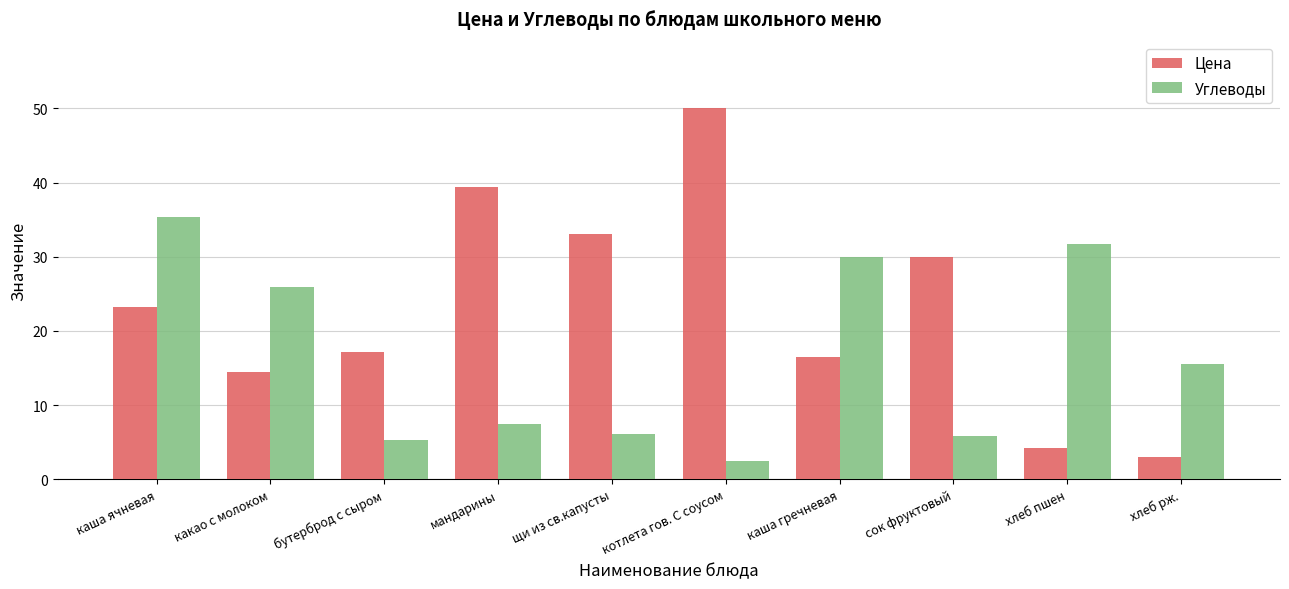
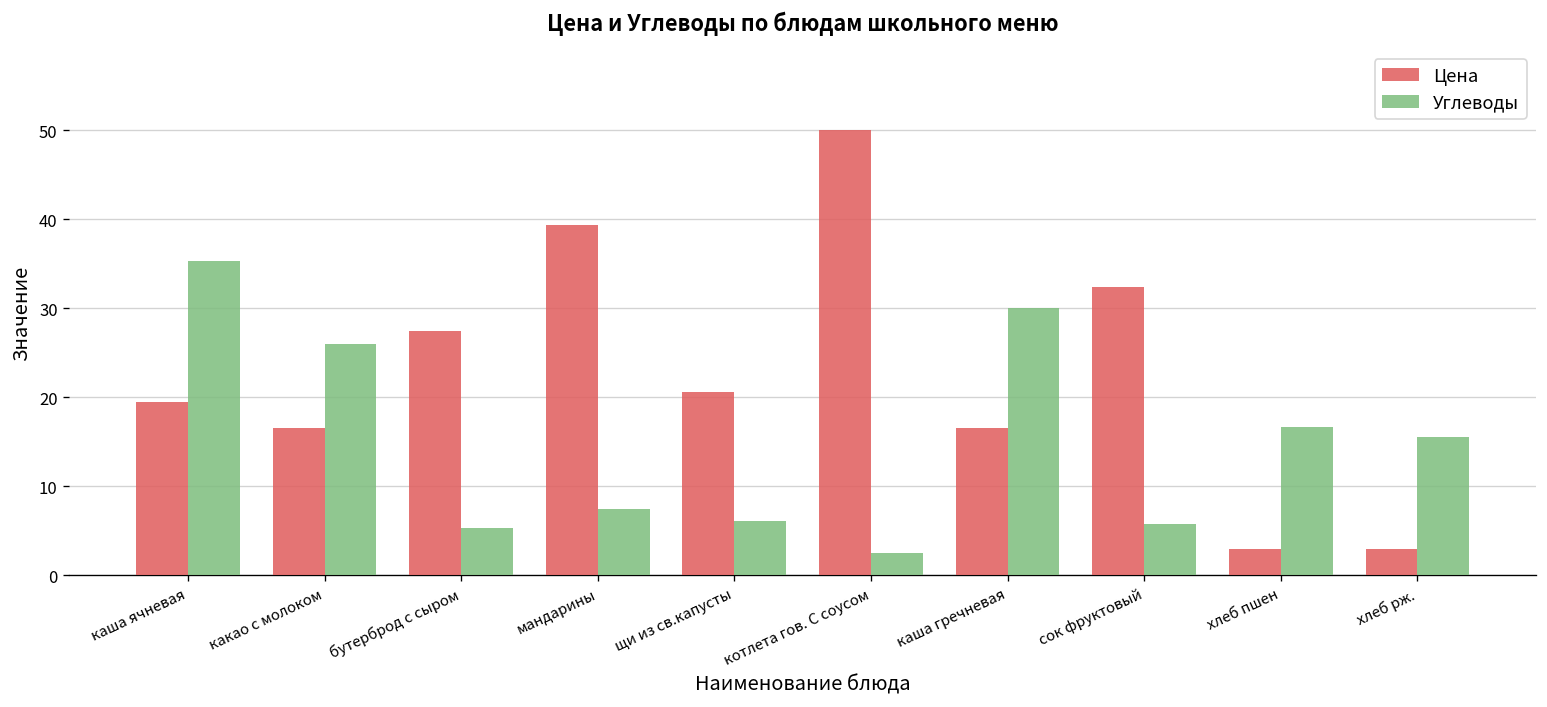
  {
    "Цена": {
-     "каша ячневая": 23,
-     "какао с молоком": 15,
-     "бутерброд с сыром": 17,
+     "каша ячневая": 20,
+     "какао с молоком": 17,
+     "бутерброд с сыром": 27,
      "мандарины": 39,
-     "щи из св.капусты": 33,
+     "щи из св.капусты": 21,
      "котлета гов. С соусом": 50,
      "каша гречневая": 17,
-     "сок фруктовый": 30,
-     "хлеб пшен": 4,
+     "сок фруктовый": 32,
+     "хлеб пшен": 3,
      "хлеб рж.": 3
    },
    "Углеводы": {
      "каша ячневая": 35,
      "какао с молоком": 26,
      "бутерброд с сыром": 5,
      "мандарины": 8,
      "щи из св.капусты": 6,
      "котлета гов. С соусом": 3,
      "каша гречневая": 30,
      "сок фруктовый": 6,
-     "хлеб пшен": 32,
+     "хлеб пшен": 17,
      "хлеб рж.": 16
    }
  }
